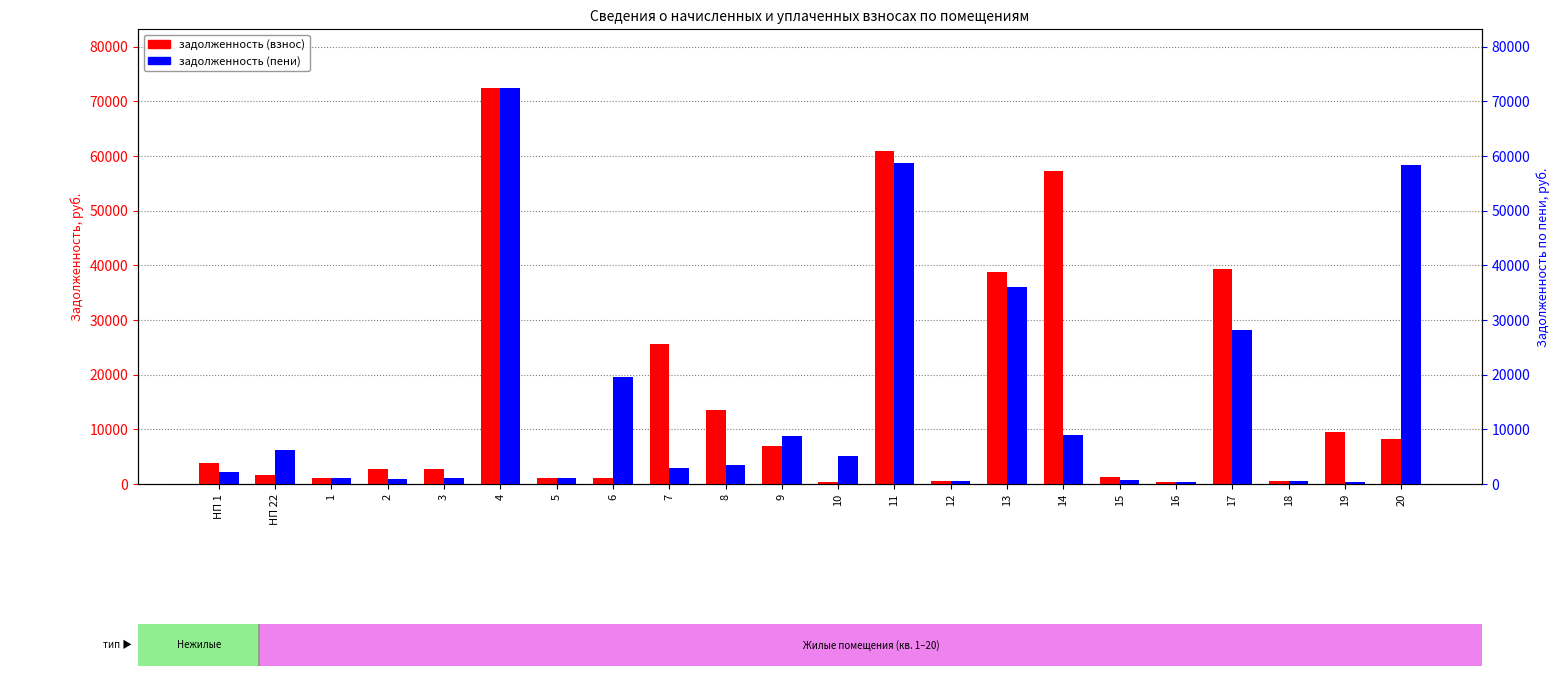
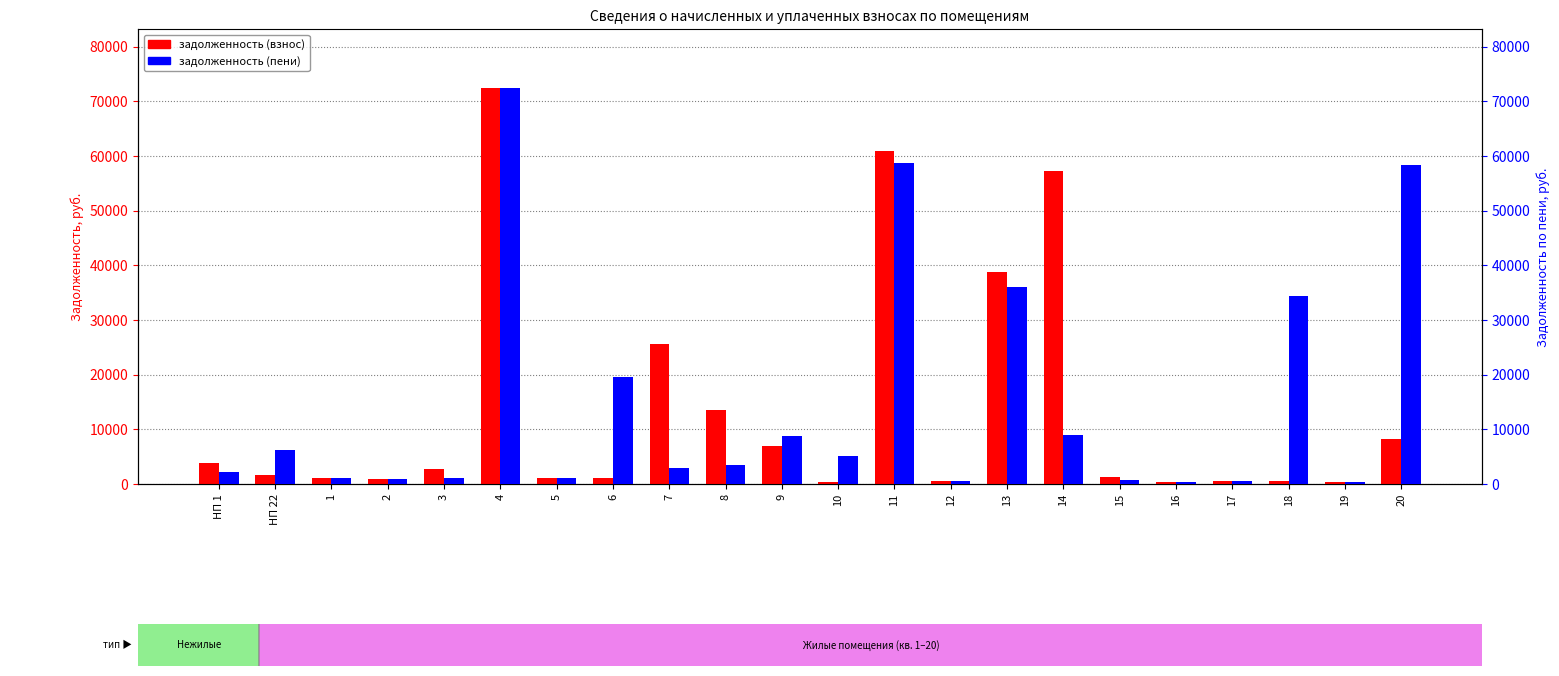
  {
    "задолженность (взнос)": {
      "НП 1": 4000,
      "НП 22": 2000,
      "1": 1000,
-     "2": 3000,
+     "2": 1000,
      "3": 3000,
      "4": 72000,
      "5": 1000,
      "6": 1000,
      "7": 26000,
      "8": 13000,
      "9": 7000,
      "11": 61000,
      "12": 1000,
      "13": 39000,
      "14": 57000,
      "15": 1000,
-     "17": 39000,
+     "17": 1000,
      "18": 1000,
-     "19": 10000,
+     "19": 0,
      "20": 8000
    },
    "задолженность (пени)": {
      "НП 1": 2000,
      "НП 22": 6000,
      "1": 1000,
      "2": 1000,
      "3": 1000,
      "4": 72000,
      "5": 1000,
      "6": 20000,
      "7": 3000,
      "8": 3000,
      "9": 9000,
      "10": 5000,
      "11": 59000,
      "12": 1000,
      "13": 36000,
      "14": 9000,
      "15": 1000,
-     "17": 28000,
-     "18": 1000,
+     "17": 1000,
+     "18": 34000,
      "20": 58000
    }
  }
